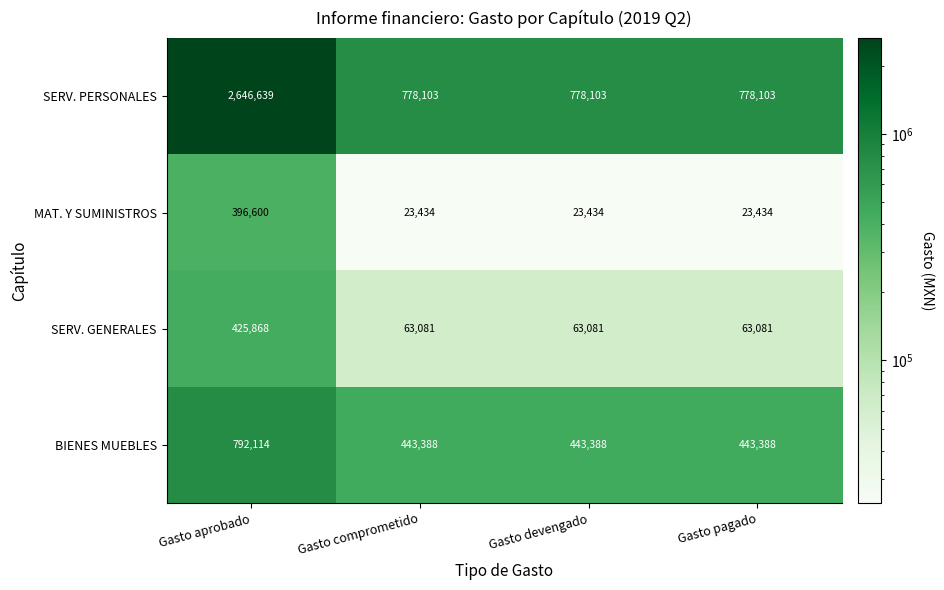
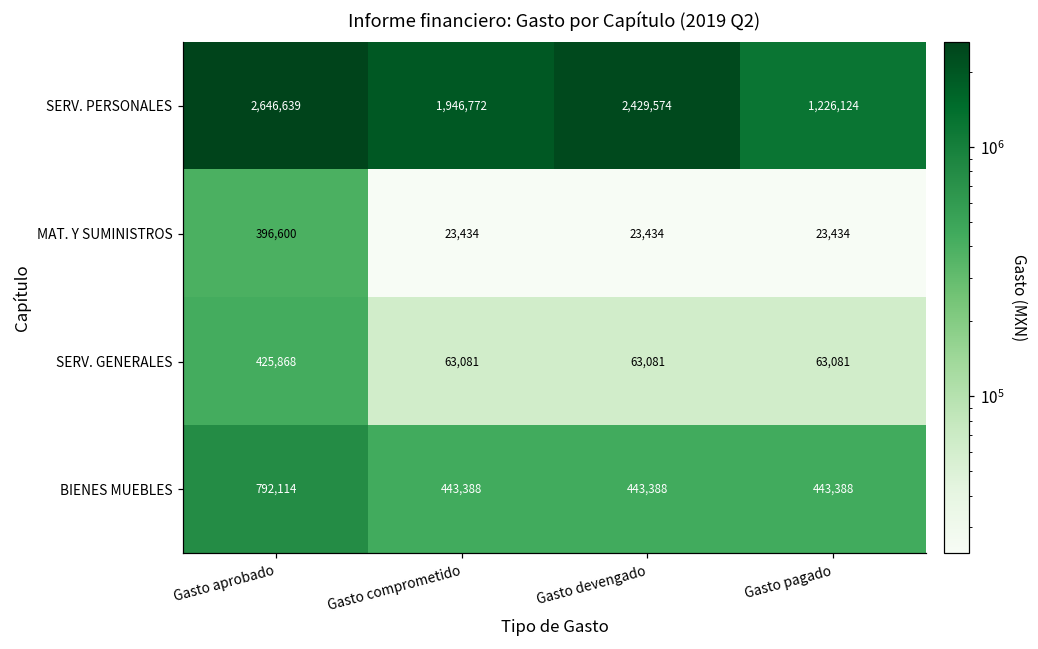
  {
    "SERV. PERSONALES": {
      "Gasto aprobado": "2,646,639",
-     "Gasto comprometido": "778,103",
-     "Gasto devengado": "778,103",
-     "Gasto pagado": "778,103"
+     "Gasto comprometido": "1,946,772",
+     "Gasto devengado": "2,429,574",
+     "Gasto pagado": "1,226,124"
    },
    "MAT. Y SUMINISTROS": {
      "Gasto aprobado": "396,600",
      "Gasto comprometido": "23,434",
      "Gasto devengado": "23,434",
      "Gasto pagado": "23,434"
    },
    "SERV. GENERALES": {
      "Gasto aprobado": "425,868",
      "Gasto comprometido": "63,081",
      "Gasto devengado": "63,081",
      "Gasto pagado": "63,081"
    },
    "BIENES MUEBLES": {
      "Gasto aprobado": "792,114",
      "Gasto comprometido": "443,388",
      "Gasto devengado": "443,388",
      "Gasto pagado": "443,388"
    }
  }
